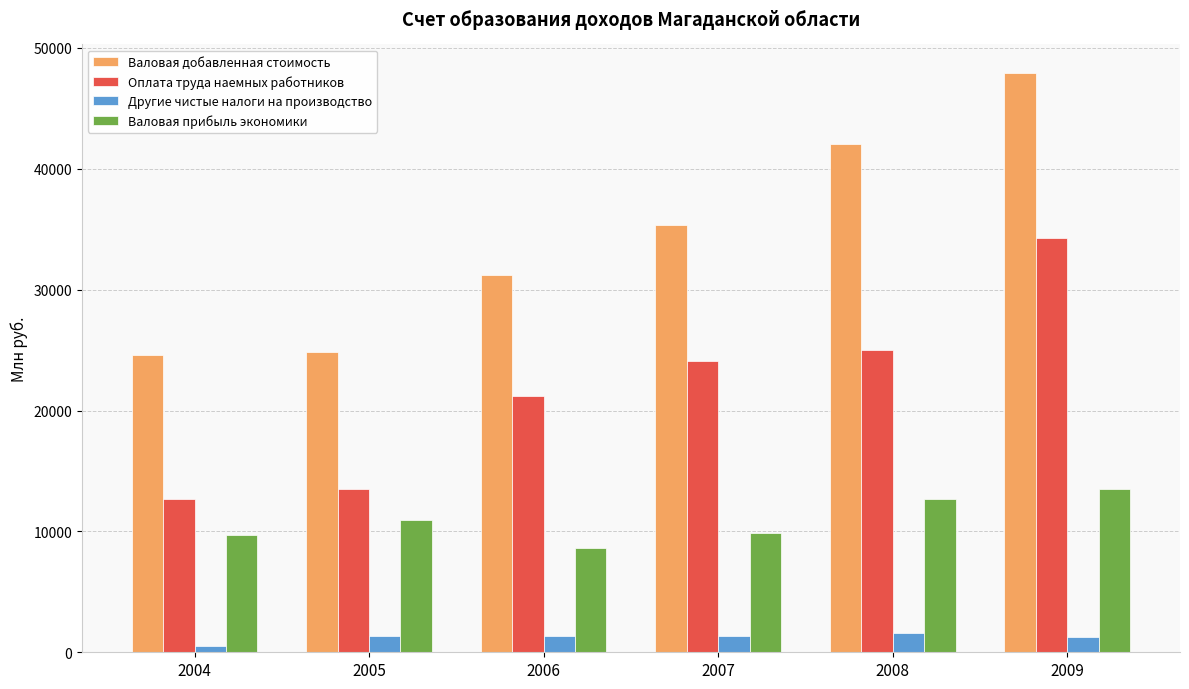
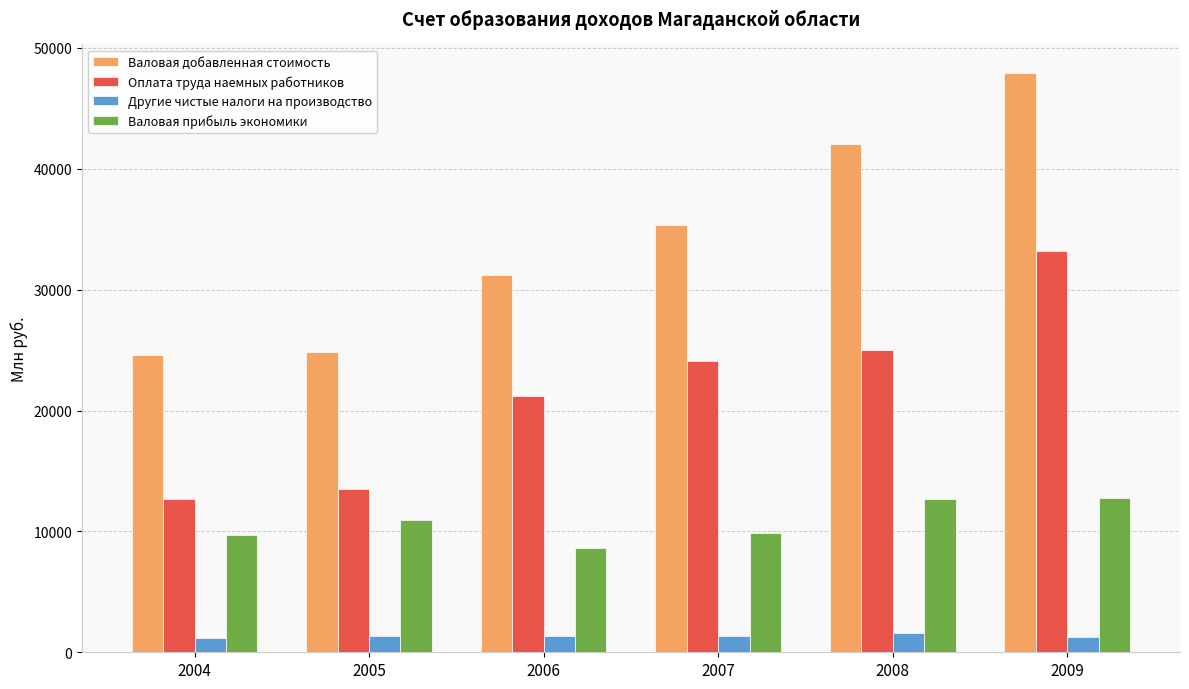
  {
    "Валовая добавленная стоимость": {
      "2004": 24600,
      "2005": 24900,
      "2006": 31200,
      "2007": 35300,
      "2008": 42100,
      "2009": 47900
    },
    "Оплата труда наемных работников": {
      "2004": 12700,
      "2005": 13500,
      "2006": 21200,
      "2007": 24100,
      "2008": 25000,
-     "2009": 34300
+     "2009": 33200
    },
    "Другие чистые налоги на производство": {
-     "2004": 500,
+     "2004": 1200,
      "2005": 1300,
      "2006": 1300,
      "2007": 1400,
      "2008": 1600,
      "2009": 1300
    },
    "Валовая прибыль экономики": {
      "2004": 9700,
      "2005": 10900,
      "2006": 8700,
      "2007": 9800,
      "2008": 12700,
-     "2009": 13500
+     "2009": 12800
    }
  }
